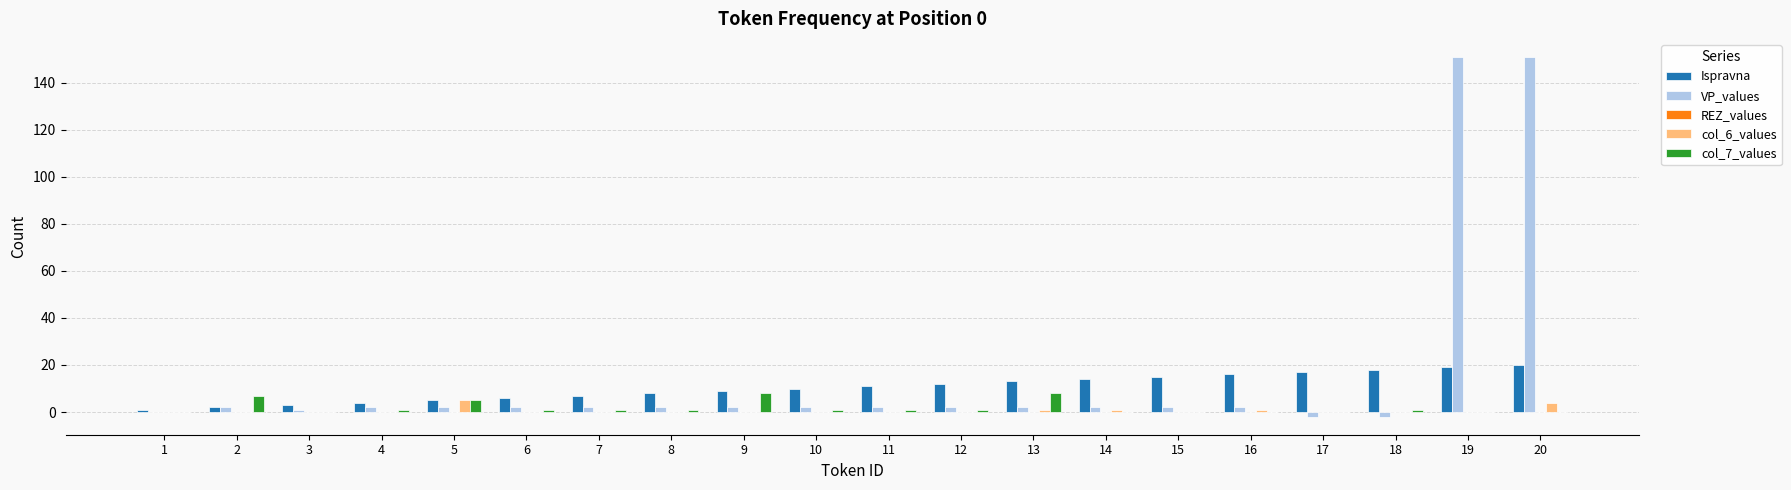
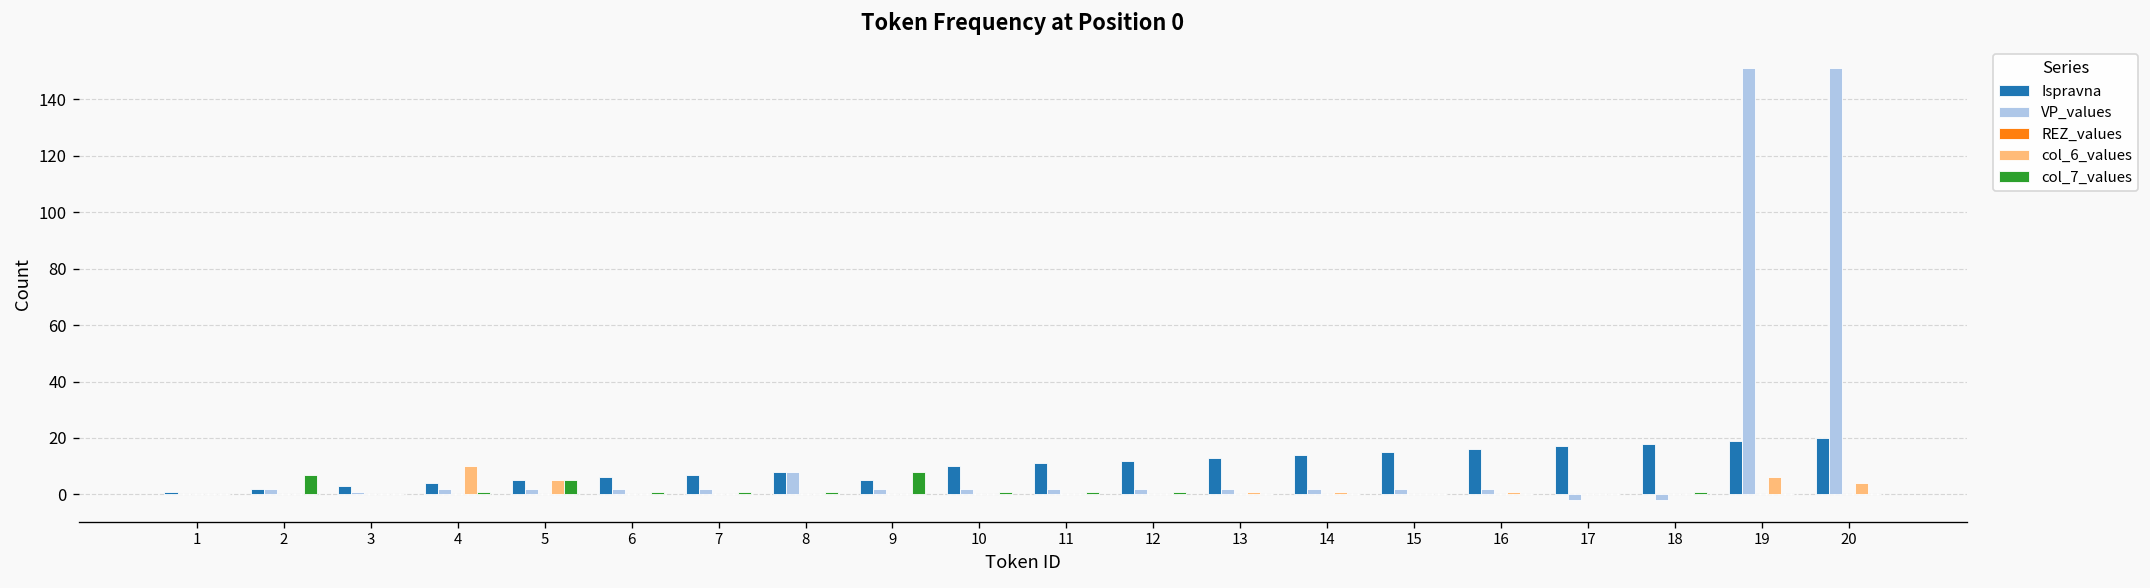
  {
    "Ispravna": {
      "2": 2,
      "3": 3,
      "4": 4,
      "5": 5,
      "6": 6,
      "7": 7,
      "8": 8,
-     "9": 9,
+     "9": 5,
      "10": 10,
      "11": 11,
      "12": 12,
      "13": 13,
      "14": 14,
      "15": 15,
      "16": 16,
      "17": 17,
      "18": 18,
      "19": 19,
      "20": 20
    },
    "VP_values": {
      "1": 0,
      "2": 2,
      "4": 2,
      "5": 2,
      "6": 2,
      "7": 2,
-     "8": 2,
+     "8": 8,
      "9": 2,
      "10": 2,
      "11": 2,
      "12": 2,
      "13": 2,
      "14": 2,
      "15": 2,
      "16": 2,
      "17": -2,
      "18": -2,
      "19": 151,
      "20": 151
    },
    "REZ_values": {
      "1": 0,
      "2": 0,
      "3": 0,
      "4": 0,
      "5": 0,
      "6": 0,
      "7": 0,
      "8": 0,
      "9": 0,
      "10": 0,
      "11": 0,
      "12": 0,
      "13": 0,
      "14": 0,
      "15": 0,
      "16": 0,
      "17": 0,
      "18": 0,
      "19": 0,
      "20": 0
    },
    "col_6_values": {
      "1": 0,
      "2": 0,
      "3": 0,
-     "4": 0,
+     "4": 10,
      "5": 5,
      "6": 0,
      "7": 0,
      "8": 0,
      "9": 0,
      "10": 0,
      "11": 0,
      "12": 0,
      "15": 0,
      "17": 0,
      "18": 0,
-     "19": 0,
+     "19": 6,
      "20": 4
    },
    "col_7_values": {
      "1": 0,
      "2": 7,
      "3": 0,
      "5": 5,
      "9": 8,
-     "13": 8,
+     "13": 0,
      "14": 0,
      "15": 0,
      "16": 0,
      "17": 0,
      "19": 0,
      "20": 0
    }
  }
